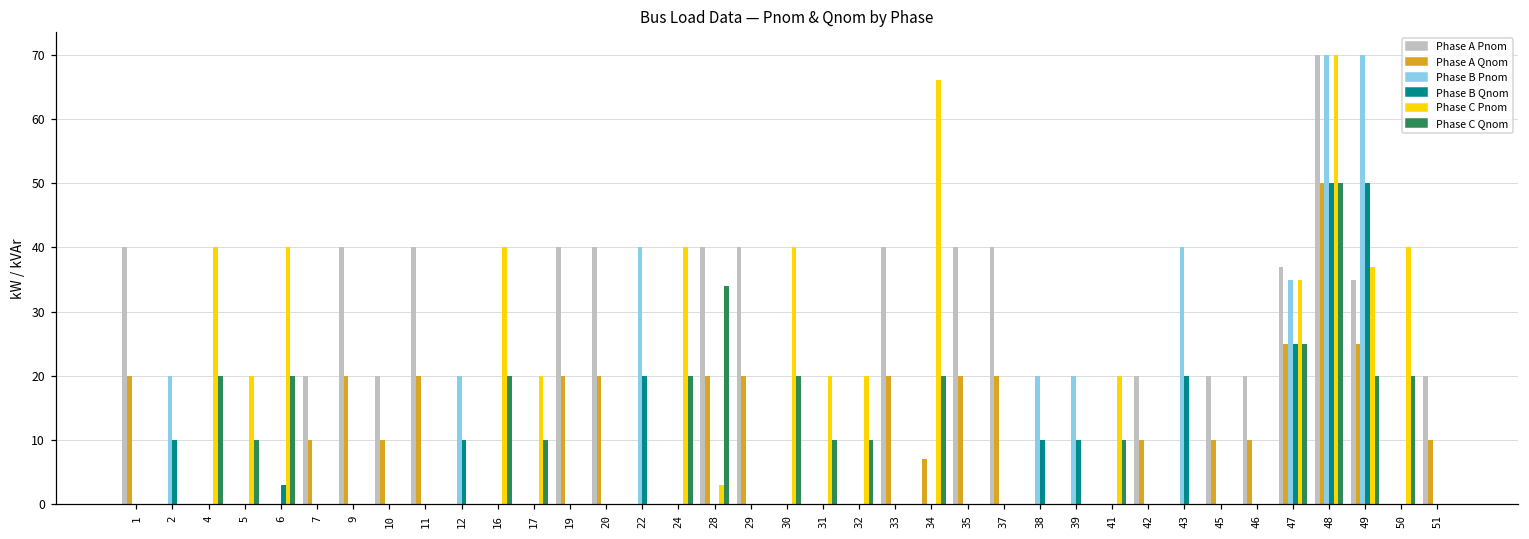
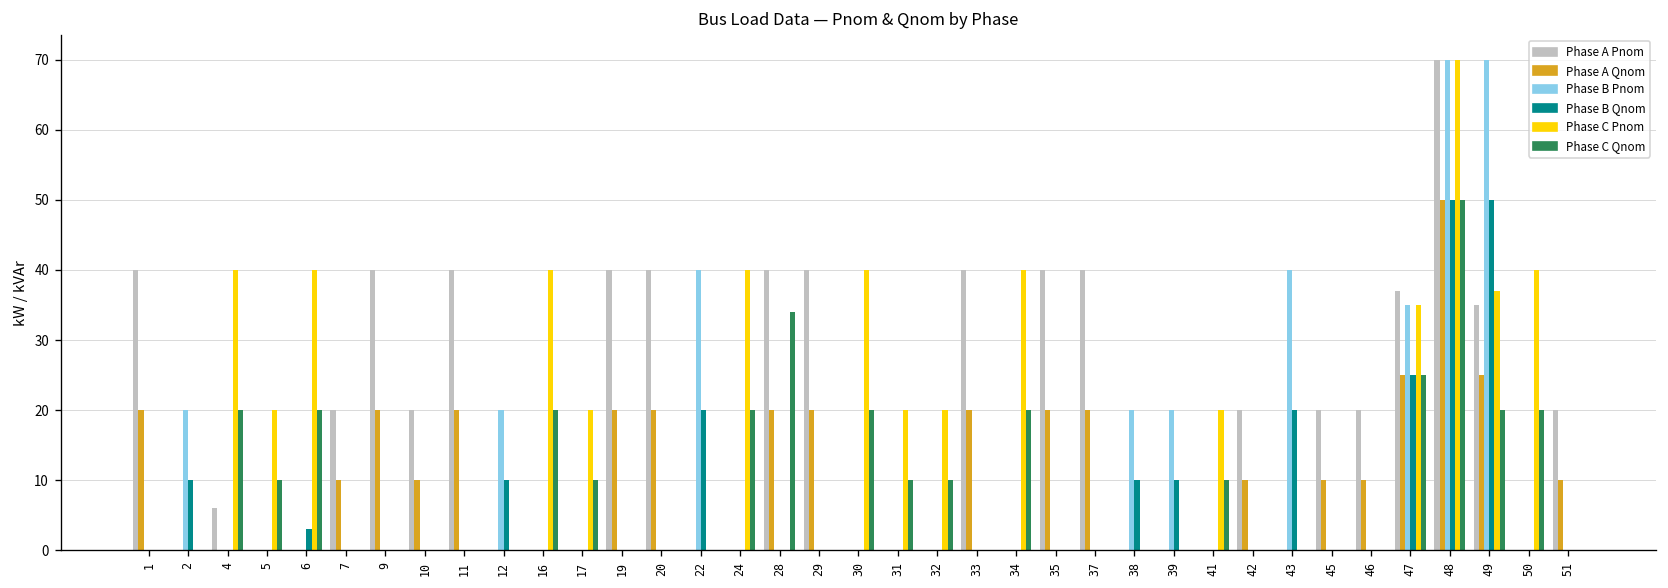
  {
    "Phase A Pnom": {
      "1": 40,
      "2": 0,
-     "4": 0,
+     "4": 6,
      "5": 0,
      "6": 0,
      "7": 20,
      "9": 40,
      "10": 20,
      "11": 40,
      "12": 0,
      "16": 0,
      "17": 0,
      "19": 40,
      "20": 40,
      "22": 0,
      "24": 0,
      "28": 40,
      "29": 40,
      "30": 0,
      "31": 0,
      "32": 0,
      "33": 40,
      "34": 0,
      "35": 40,
      "37": 40,
      "38": 0,
      "39": 0,
      "41": 0,
      "42": 20,
      "43": 0,
      "45": 20,
      "46": 20,
      "47": 37,
      "48": 70,
      "49": 35,
      "50": 0,
      "51": 20
    },
    "Phase A Qnom": {
      "1": 20,
      "2": 0,
      "4": 0,
      "5": 0,
      "6": 0,
      "7": 10,
      "9": 20,
      "10": 10,
      "11": 20,
      "12": 0,
      "16": 0,
      "17": 0,
      "19": 20,
      "20": 20,
      "22": 0,
      "24": 0,
      "28": 20,
      "29": 20,
      "30": 0,
      "31": 0,
      "32": 0,
      "33": 20,
-     "34": 7,
+     "34": 0,
      "35": 20,
      "37": 20,
      "38": 0,
      "39": 0,
      "41": 0,
      "42": 10,
      "43": 0,
      "45": 10,
      "46": 10,
      "47": 25,
      "48": 50,
      "49": 25,
      "50": 0,
      "51": 10
    },
    "Phase C Pnom": {
      "1": 0,
      "2": 0,
      "4": 40,
      "5": 20,
      "6": 40,
      "7": 0,
      "9": 0,
      "10": 0,
      "11": 0,
      "12": 0,
      "16": 40,
      "17": 20,
      "19": 0,
      "20": 0,
      "22": 0,
      "24": 40,
-     "28": 3,
+     "28": 0,
      "29": 0,
      "30": 40,
      "31": 20,
      "32": 20,
      "33": 0,
-     "34": 66,
+     "34": 40,
      "35": 0,
      "37": 0,
      "38": 0,
      "39": 0,
      "41": 20,
      "42": 0,
      "43": 0,
      "45": 0,
      "46": 0,
      "47": 35,
      "48": 70,
      "49": 37,
      "50": 40,
      "51": 0
    }
  }
